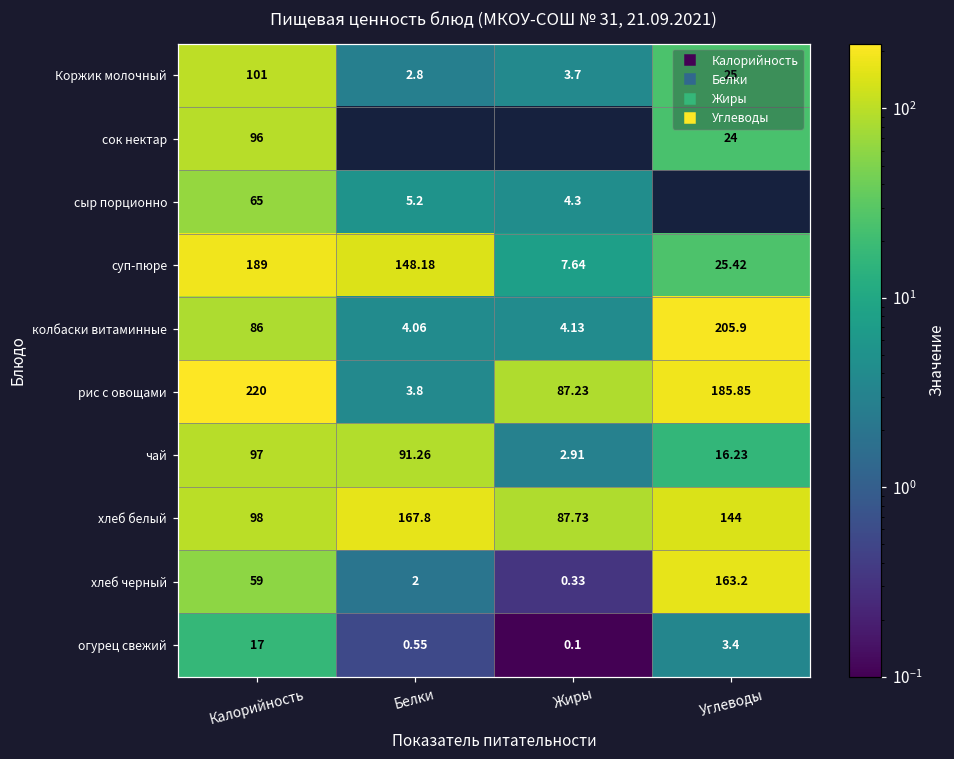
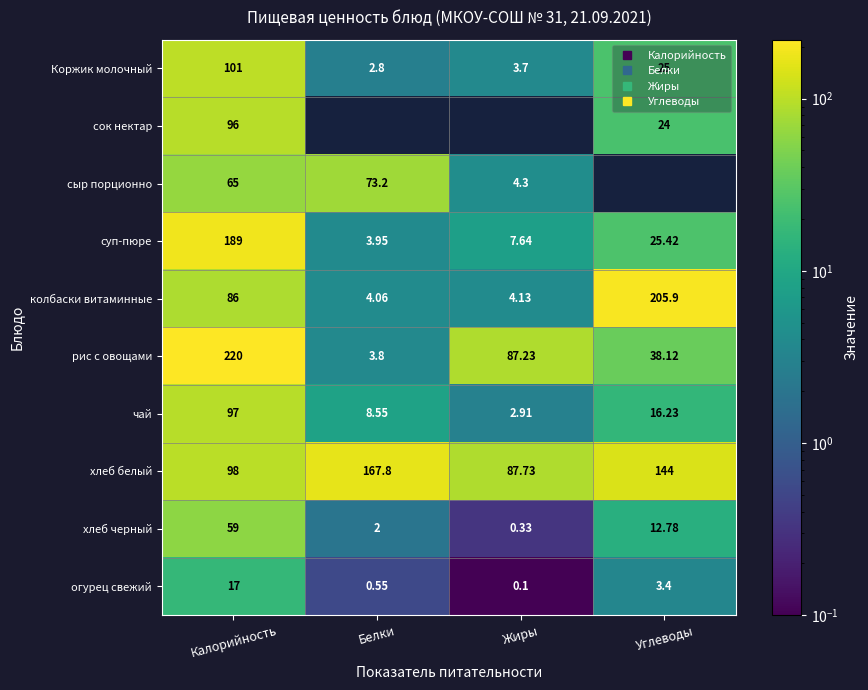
  {
    "Коржик молочный": {
      "Калорийность": 101,
      "Белки": 2.8,
      "Жиры": 3.7
    },
    "сок нектар": {
      "Калорийность": 96,
      "Углеводы": 24
    },
    "сыр порционно": {
      "Калорийность": 65,
-     "Белки": 5.2,
+     "Белки": 73.2,
      "Жиры": 4.3
    },
    "суп-пюре": {
      "Калорийность": 189,
-     "Белки": 148.18,
+     "Белки": 3.95,
      "Жиры": 7.64,
      "Углеводы": 25.42
    },
    "колбаски витаминные": {
      "Калорийность": 86,
      "Белки": 4.06,
      "Жиры": 4.13,
      "Углеводы": 205.9
    },
    "рис с овощами": {
      "Калорийность": 220,
      "Белки": 3.8,
      "Жиры": 87.23,
-     "Углеводы": 185.85
+     "Углеводы": 38.12
    },
    "чай": {
      "Калорийность": 97,
-     "Белки": 91.26,
+     "Белки": 8.55,
      "Жиры": 2.91,
      "Углеводы": 16.23
    },
    "хлеб белый": {
      "Калорийность": 98,
      "Белки": 167.8,
      "Жиры": 87.73,
      "Углеводы": 144
    },
    "хлеб черный": {
      "Калорийность": 59,
      "Белки": 2,
      "Жиры": 0.33,
-     "Углеводы": 163.2
+     "Углеводы": 12.78
    },
    "огурец свежий": {
      "Калорийность": 17,
      "Белки": 0.55,
      "Жиры": 0.1,
      "Углеводы": 3.4
    }
  }
